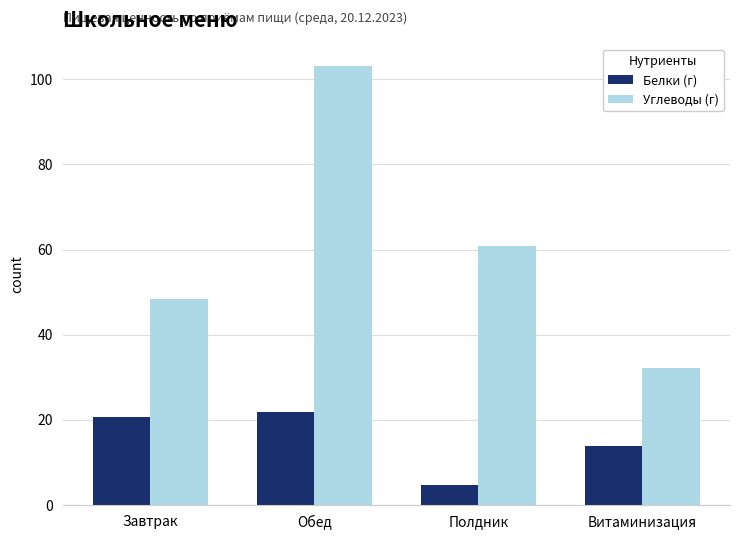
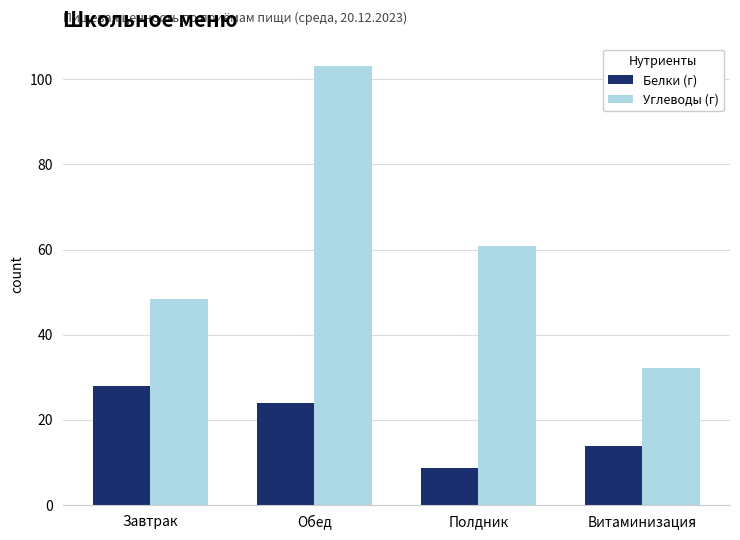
  {
    "Белки (г)": {
-     "Завтрак": 21,
-     "Обед": 22,
-     "Полдник": 5,
+     "Завтрак": 28,
+     "Обед": 24,
+     "Полдник": 9,
      "Витаминизация": 14
    },
    "Углеводы (г)": {
      "Завтрак": 48,
      "Обед": 103,
      "Полдник": 61,
      "Витаминизация": 32
    }
  }
